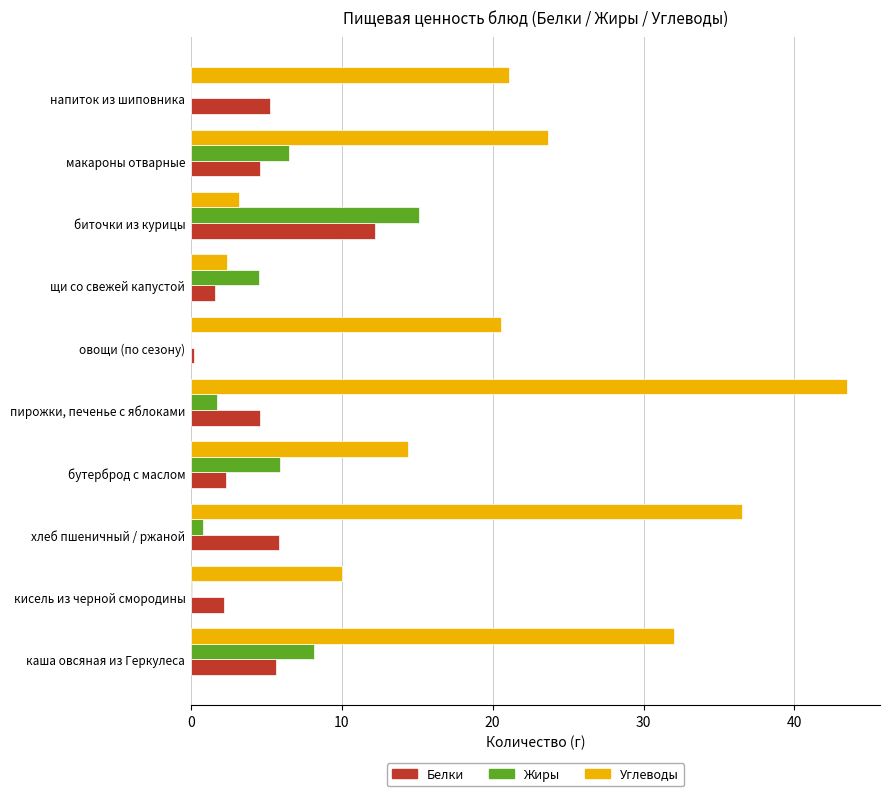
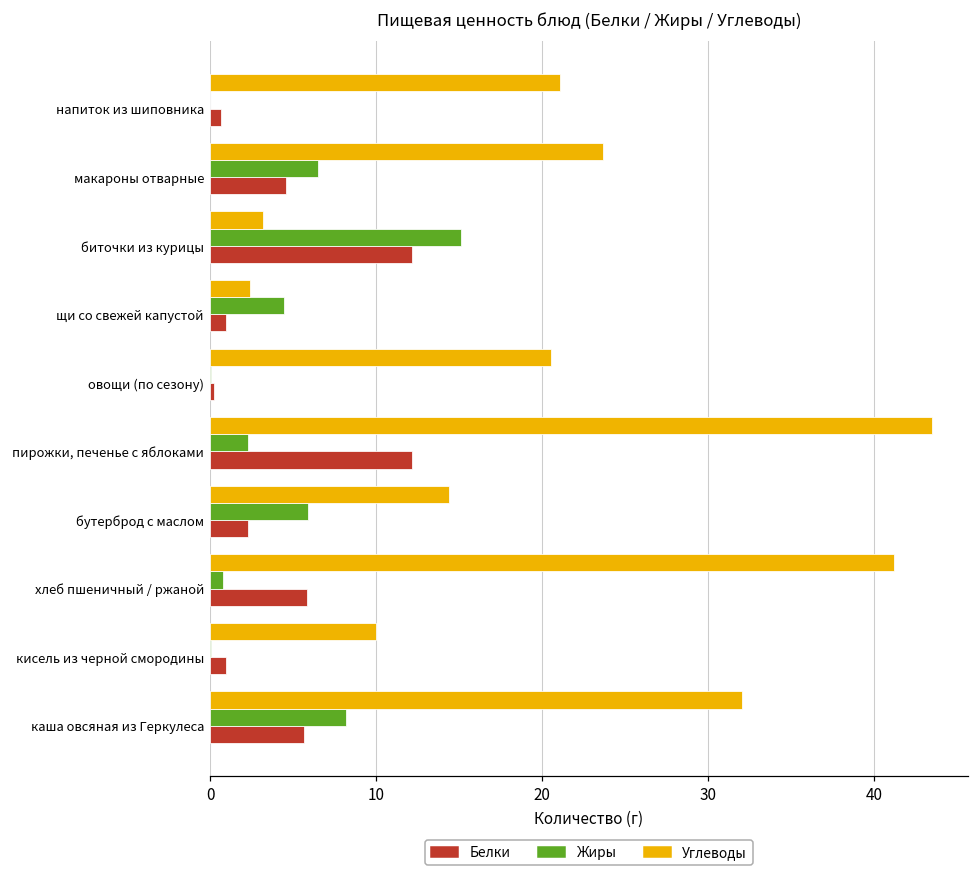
  {
    "Белки": {
-     "напиток из шиповника": 5.3,
+     "напиток из шиповника": 0.7,
      "макароны отварные": 4.6,
      "биточки из курицы": 12.2,
-     "щи со свежей капустой": 1.6,
+     "щи со свежей капустой": 1.0,
      "овощи (по сезону)": 0.2,
-     "пирожки, печенье с яблоками": 4.6,
+     "пирожки, печенье с яблоками": 12.2,
      "бутерброд с маслом": 2.3,
      "хлеб пшеничный / ржаной": 5.8,
-     "кисель из черной смородины": 2.2,
+     "кисель из черной смородины": 1.0,
      "каша овсяная из Геркулеса": 5.7
    },
    "Жиры": {
      "напиток из шиповника": 0.0,
      "макароны отварные": 6.5,
      "биточки из курицы": 15.1,
      "щи со свежей капустой": 4.5,
-     "пирожки, печенье с яблоками": 1.7,
+     "пирожки, печенье с яблоками": 2.3,
      "бутерброд с маслом": 5.9,
      "хлеб пшеничный / ржаной": 0.8,
      "каша овсяная из Геркулеса": 8.2
    },
    "Углеводы": {
      "напиток из шиповника": 21.1,
      "макароны отварные": 23.7,
      "биточки из курицы": 3.2,
      "щи со свежей капустой": 2.4,
      "овощи (по сезону)": 20.5,
      "пирожки, печенье с яблоками": 43.5,
      "бутерброд с маслом": 14.4,
-     "хлеб пшеничный / ржаной": 36.5,
+     "хлеб пшеничный / ржаной": 41.2,
      "кисель из черной смородины": 10.0,
      "каша овсяная из Геркулеса": 32.0
    }
  }
